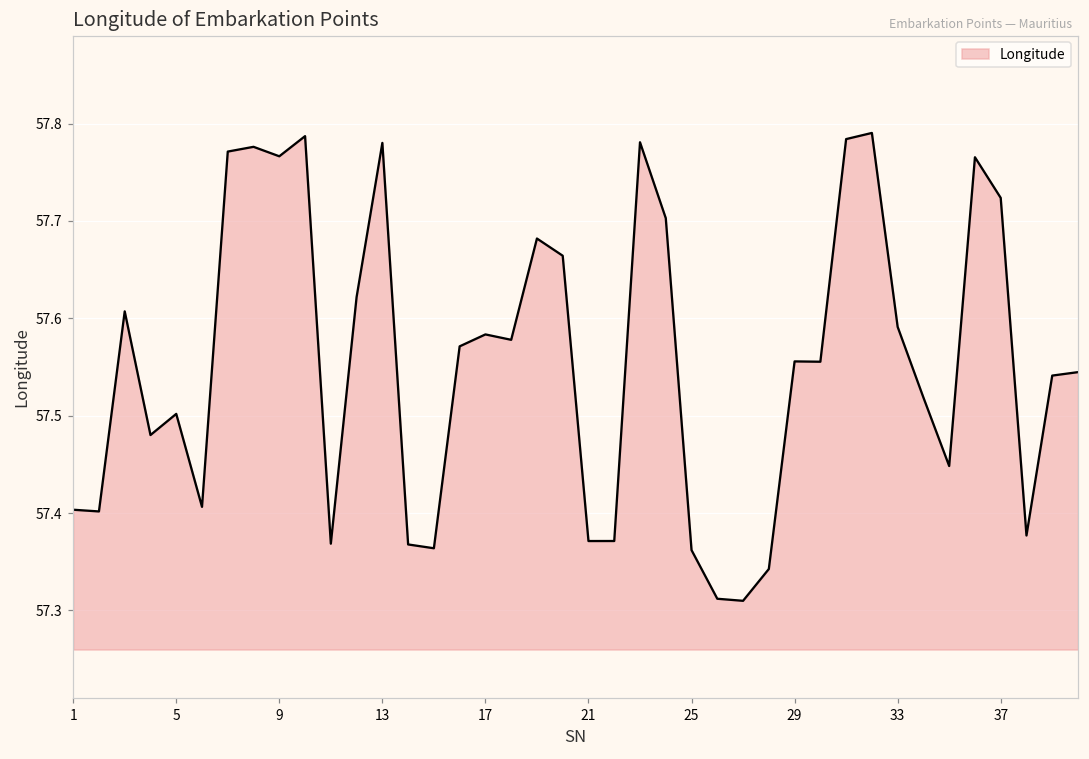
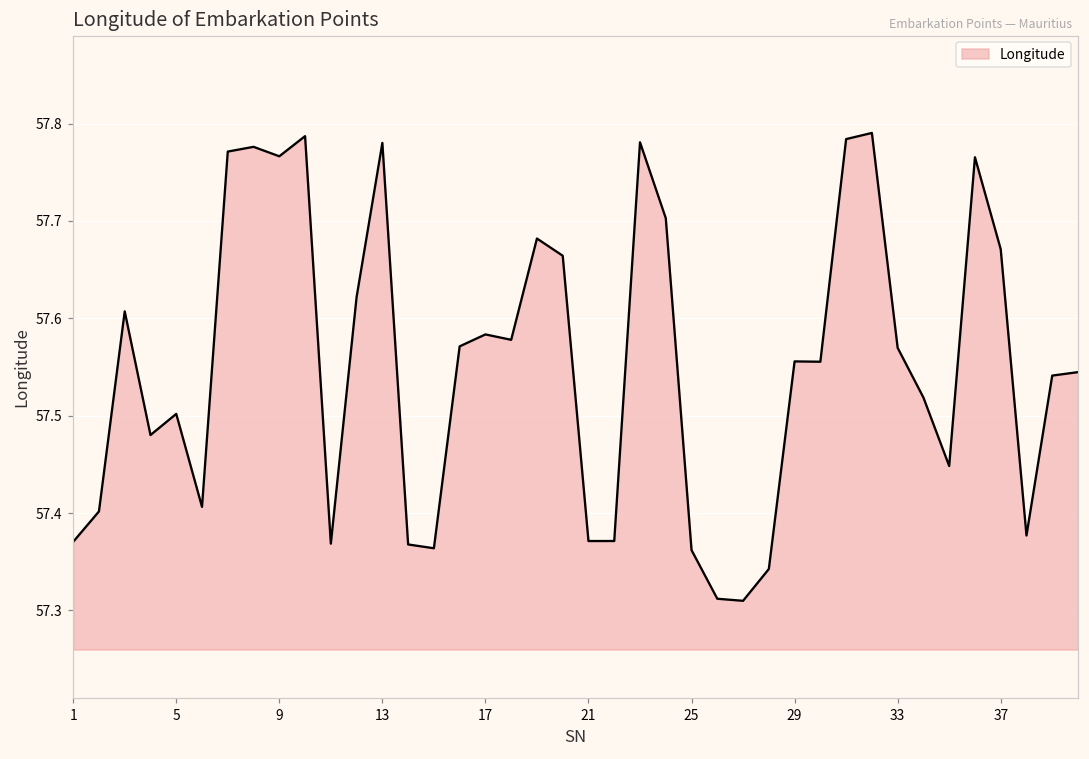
  {
-   "1": 57.40,
+   "1": 57.37,
    "5": 57.50,
    "9": 57.77,
    "13": 57.78,
    "17": 57.58,
    "21": 57.37,
    "25": 57.36,
    "29": 57.56,
-   "33": 57.59,
-   "37": 57.72
+   "33": 57.57,
+   "37": 57.67
  }
